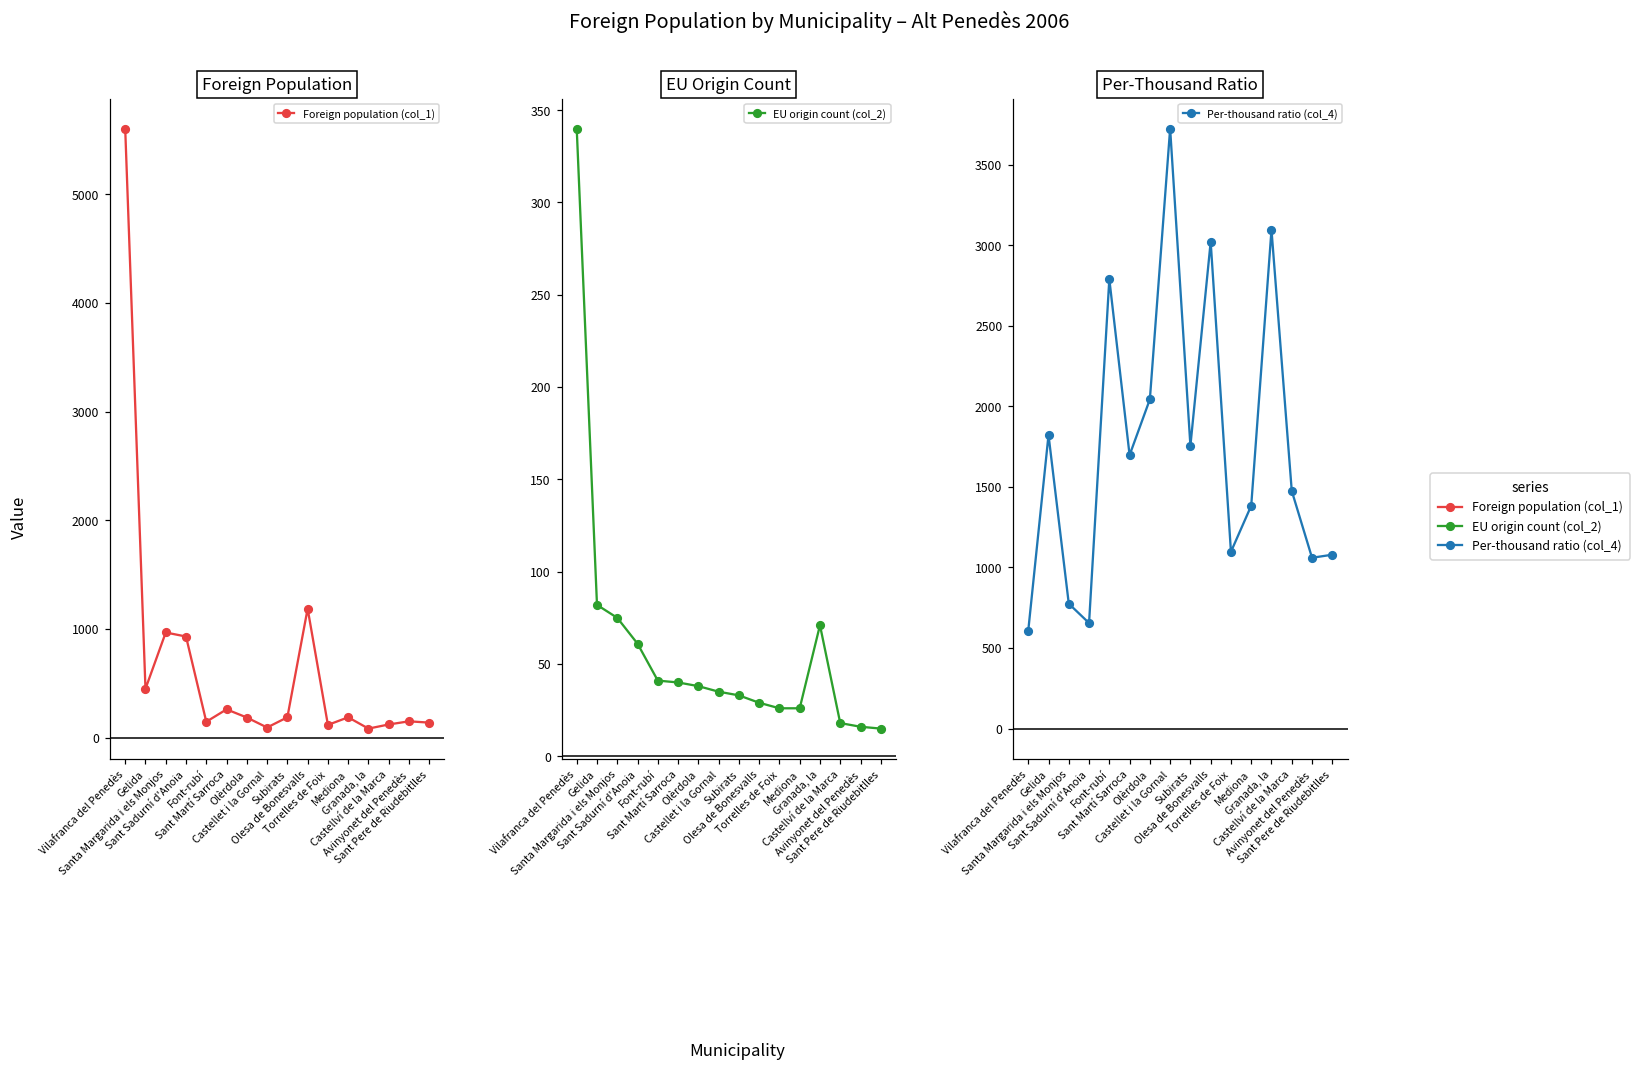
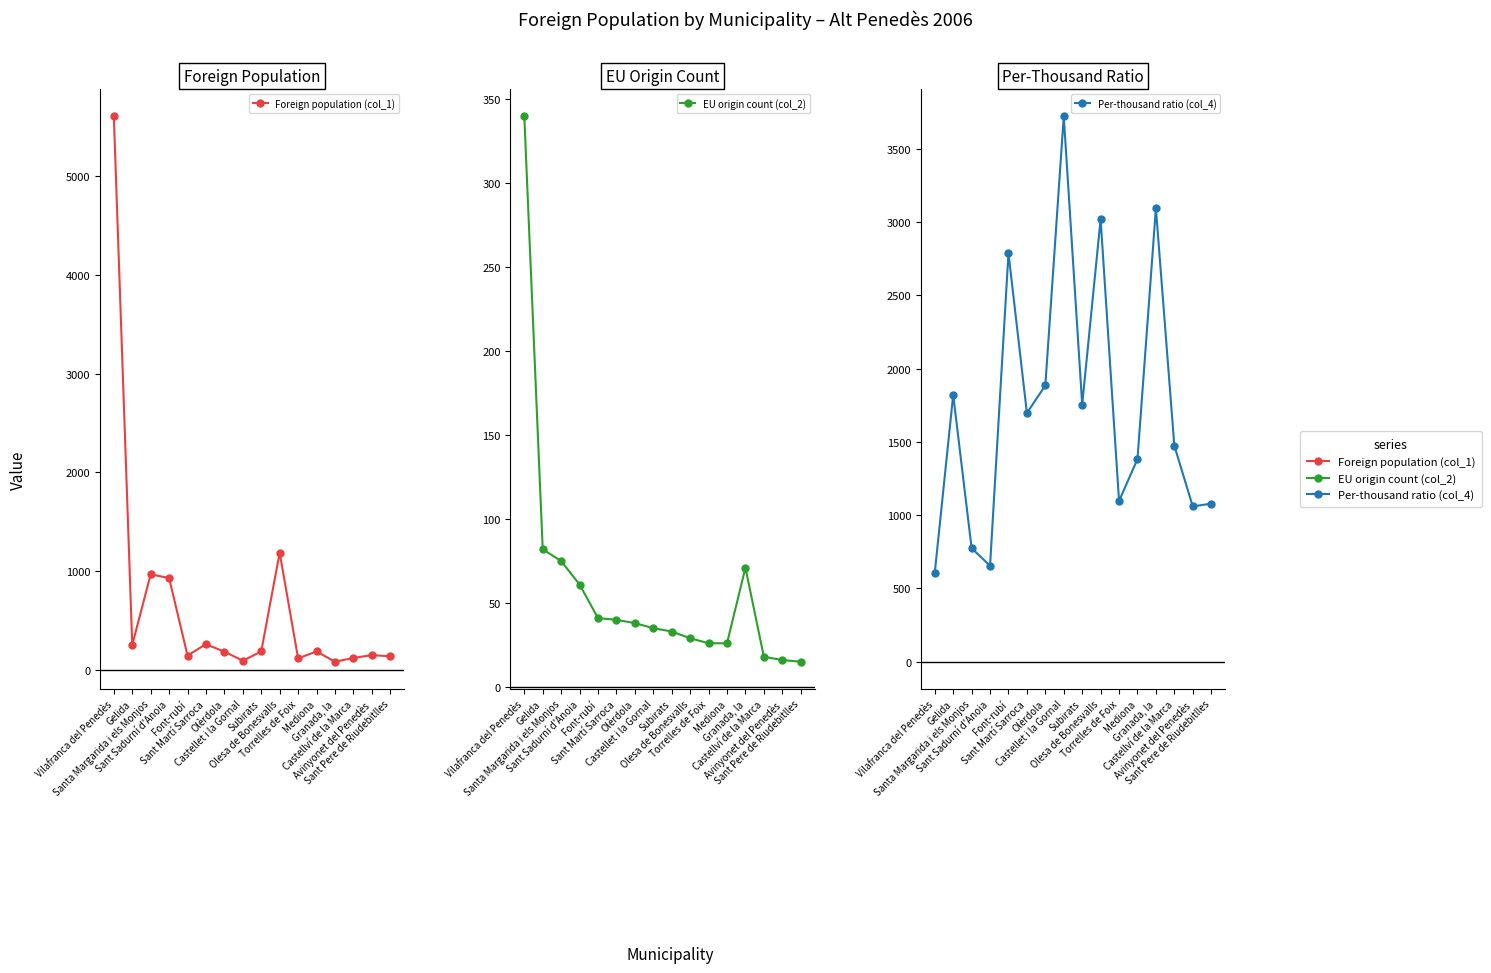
  {
    "Foreign Population": {
      "Vilafranca del Penedès": 5600,
-     "Gelida": 500,
+     "Gelida": 300,
      "Santa Margarida i els Monjos": 1000,
      "Sant Sadurní d'Anoia": 900,
      "Font-rubí": 100,
      "Sant Martí Sarroca": 300,
      "Olèrdola": 200,
      "Castellet i la Gornal": 100,
      "Subirats": 200,
      "Olesa de Bonesvalls": 1200,
      "Torrelles de Foix": 100,
      "Mediona": 200,
      "Granada, la": 100,
      "Castellví de la Marca": 100,
      "Avinyonet del Penedès": 200,
      "Sant Pere de Riudebitlles": 100
    },
    "EU Origin Count": {
      "Vilafranca del Penedès": 340,
      "Gelida": 82,
      "Santa Margarida i els Monjos": 75,
      "Sant Sadurní d'Anoia": 61,
      "Font-rubí": 41,
      "Sant Martí Sarroca": 40,
      "Olèrdola": 38,
      "Castellet i la Gornal": 35,
      "Subirats": 33,
      "Olesa de Bonesvalls": 29,
      "Torrelles de Foix": 26,
      "Mediona": 26,
      "Granada, la": 71,
      "Castellví de la Marca": 18,
      "Avinyonet del Penedès": 16,
      "Sant Pere de Riudebitlles": 15
    },
    "Per-Thousand Ratio": {
      "Vilafranca del Penedès": 610,
      "Gelida": 1820,
      "Santa Margarida i els Monjos": 780,
      "Sant Sadurní d'Anoia": 660,
      "Font-rubí": 2790,
      "Sant Martí Sarroca": 1700,
-     "Olèrdola": 2040,
+     "Olèrdola": 1890,
      "Castellet i la Gornal": 3720,
      "Subirats": 1760,
      "Olesa de Bonesvalls": 3020,
      "Torrelles de Foix": 1100,
      "Mediona": 1380,
      "Granada, la": 3100,
      "Castellví de la Marca": 1480,
      "Avinyonet del Penedès": 1060,
      "Sant Pere de Riudebitlles": 1080
    }
  }
